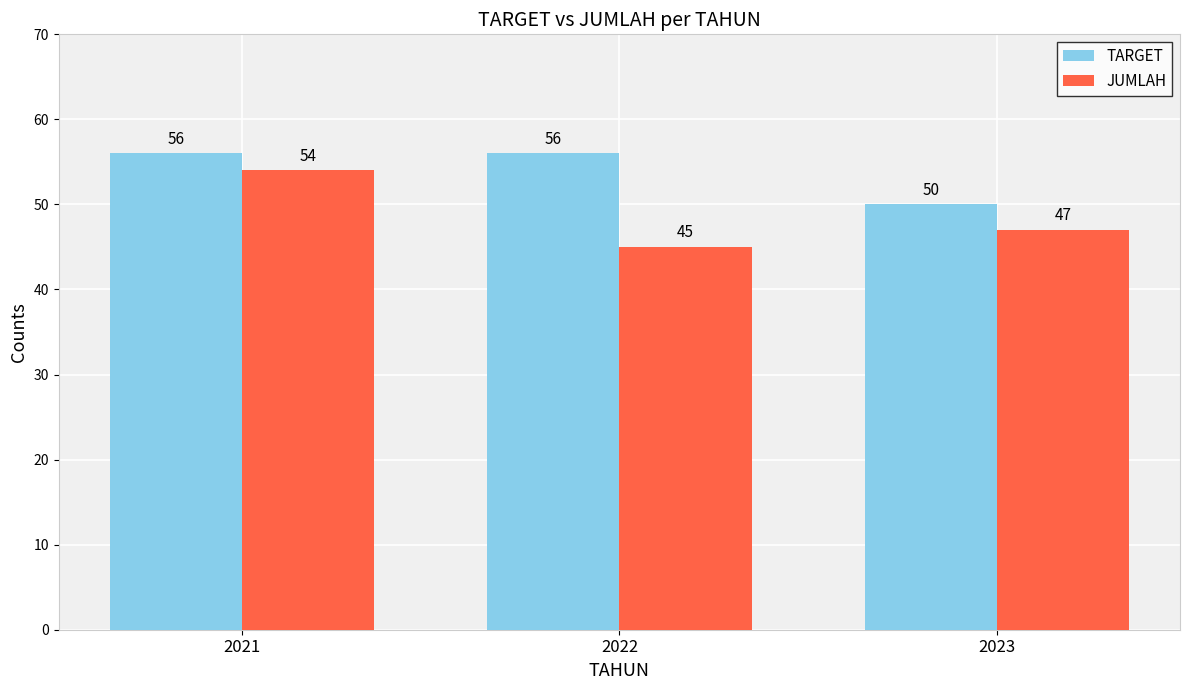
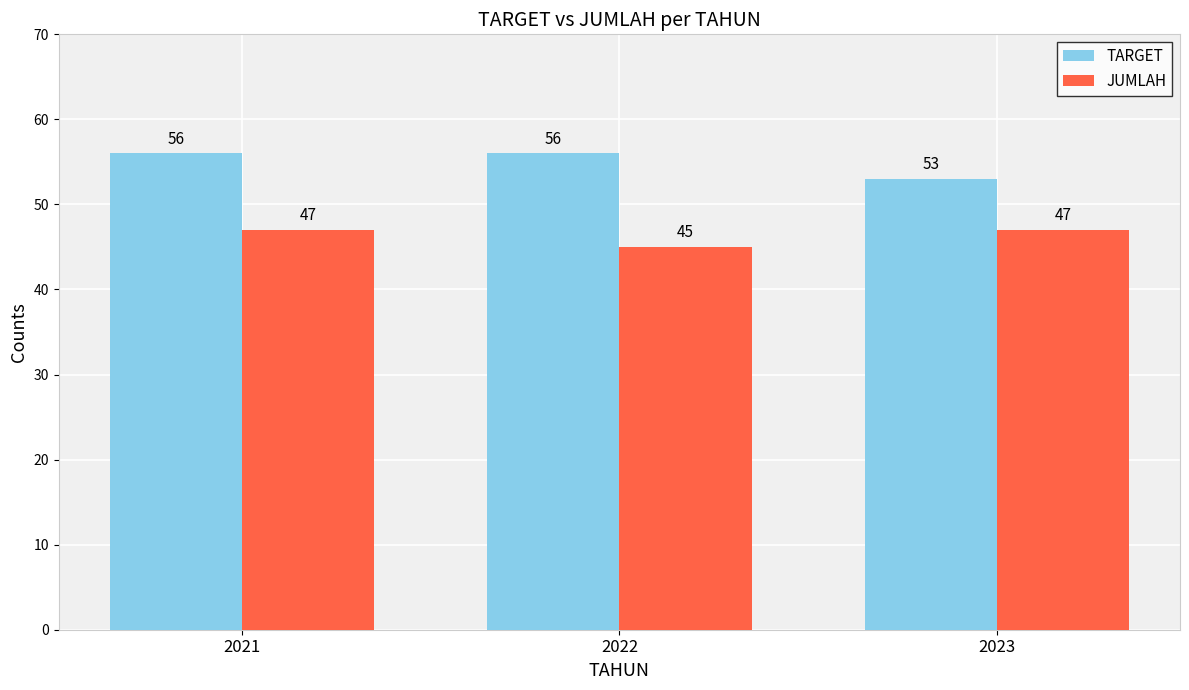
  {
    "TARGET": {
      "2021": 56,
      "2022": 56,
-     "2023": 50
+     "2023": 53
    },
    "JUMLAH": {
-     "2021": 54,
+     "2021": 47,
      "2022": 45,
      "2023": 47
    }
  }
